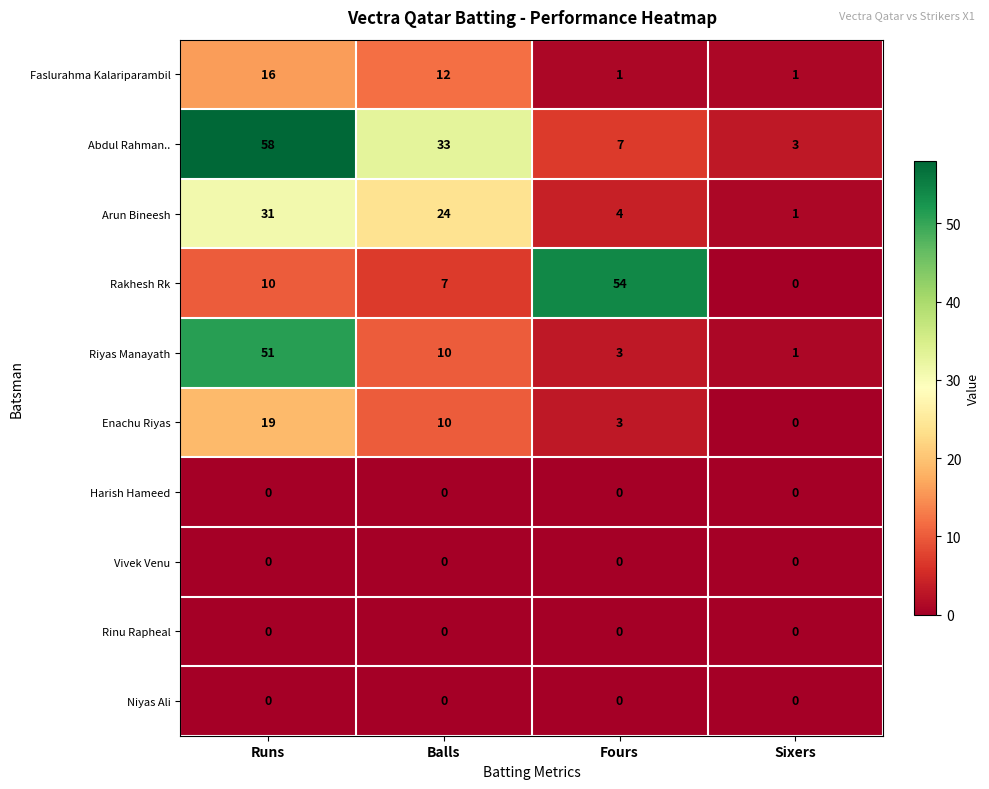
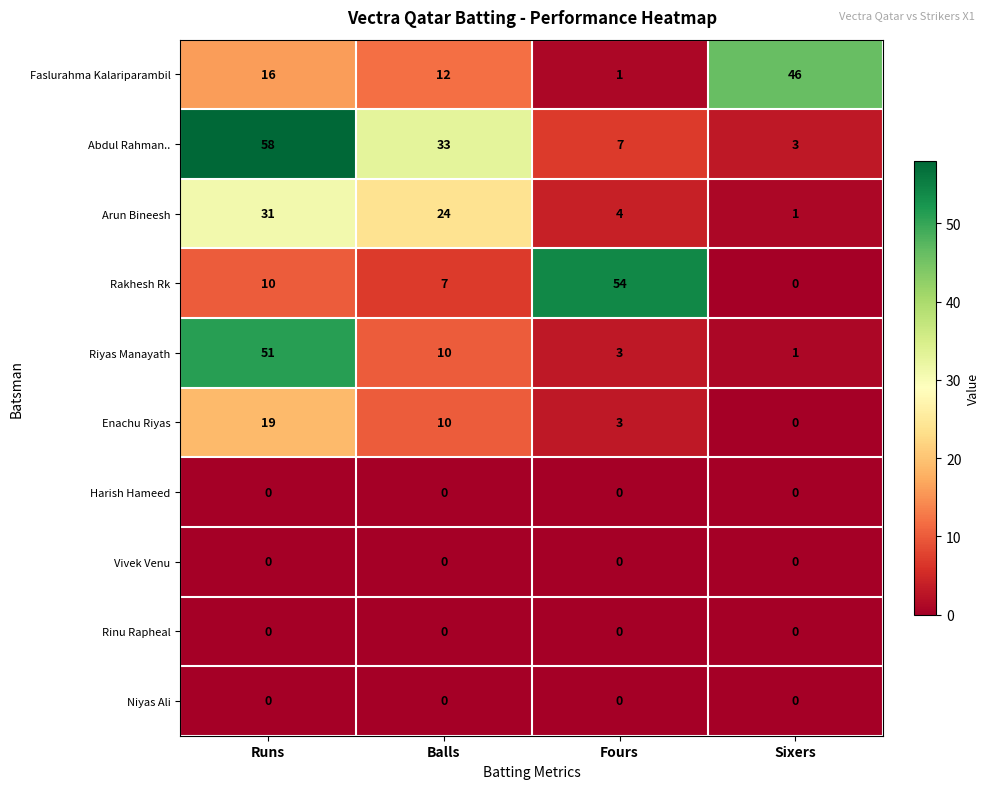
  {
    "Faslurahma Kalariparambil": {
      "Runs": 16,
      "Balls": 12,
      "Fours": 1,
-     "Sixers": 1
+     "Sixers": 46
    },
    "Abdul Rahman..": {
      "Runs": 58,
      "Balls": 33,
      "Fours": 7,
      "Sixers": 3
    },
    "Arun Bineesh": {
      "Runs": 31,
      "Balls": 24,
      "Fours": 4,
      "Sixers": 1
    },
    "Rakhesh Rk": {
      "Runs": 10,
      "Balls": 7,
      "Fours": 54,
      "Sixers": 0
    },
    "Riyas Manayath": {
      "Runs": 51,
      "Balls": 10,
      "Fours": 3,
      "Sixers": 1
    },
    "Enachu Riyas": {
      "Runs": 19,
      "Balls": 10,
      "Fours": 3,
      "Sixers": 0
    },
    "Harish Hameed": {
      "Runs": 0,
      "Balls": 0,
      "Fours": 0,
      "Sixers": 0
    },
    "Vivek Venu": {
      "Runs": 0,
      "Balls": 0,
      "Fours": 0,
      "Sixers": 0
    },
    "Rinu Rapheal": {
      "Runs": 0,
      "Balls": 0,
      "Fours": 0,
      "Sixers": 0
    },
    "Niyas Ali": {
      "Runs": 0,
      "Balls": 0,
      "Fours": 0,
      "Sixers": 0
    }
  }
